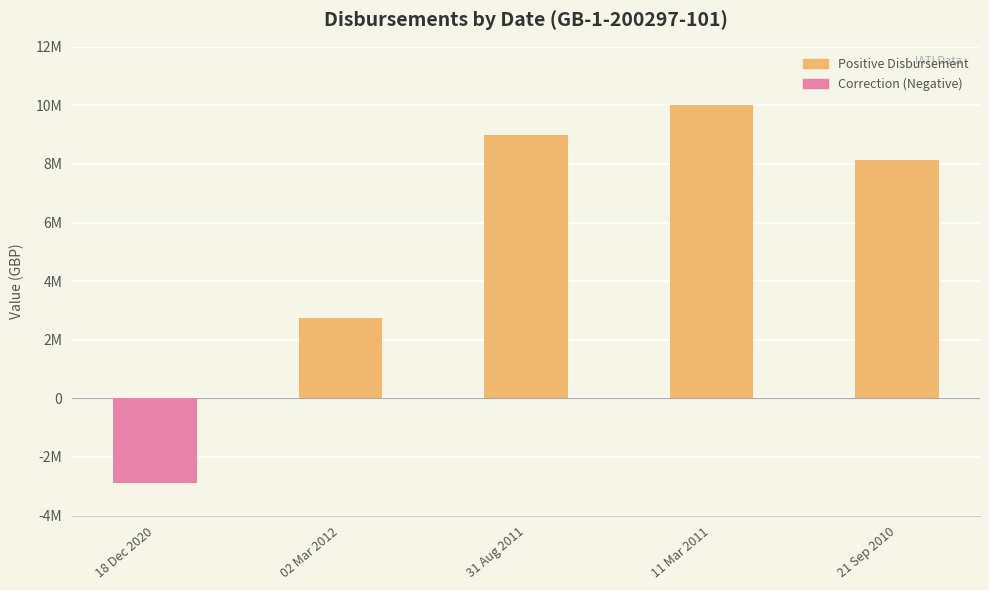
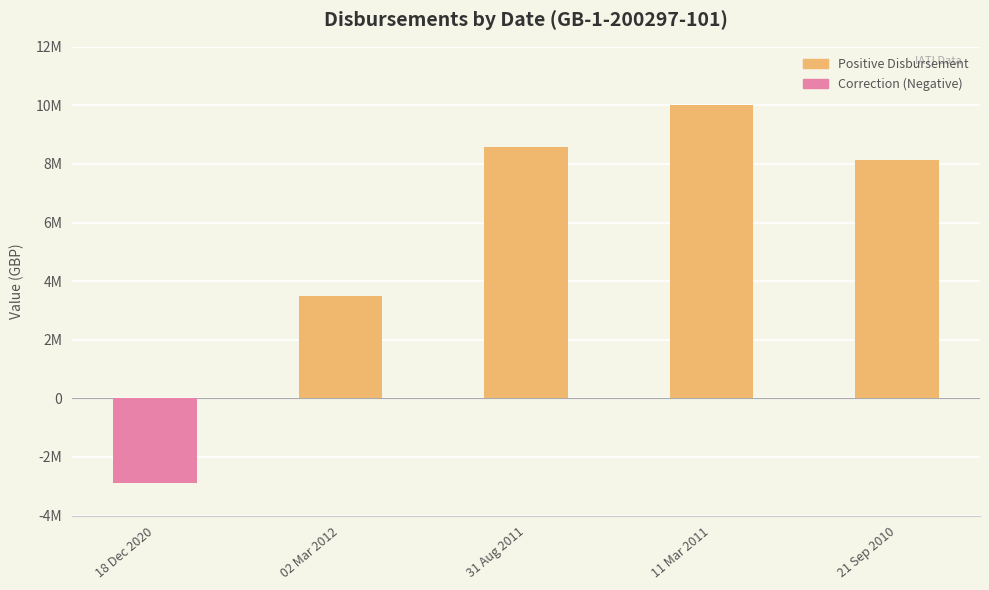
  {
    "18 Dec 2020": -2900000,
-   "02 Mar 2012": 2800000,
-   "31 Aug 2011": 9000000,
+   "02 Mar 2012": 3500000,
+   "31 Aug 2011": 8600000,
    "11 Mar 2011": 10000000,
    "21 Sep 2010": 8100000
  }
